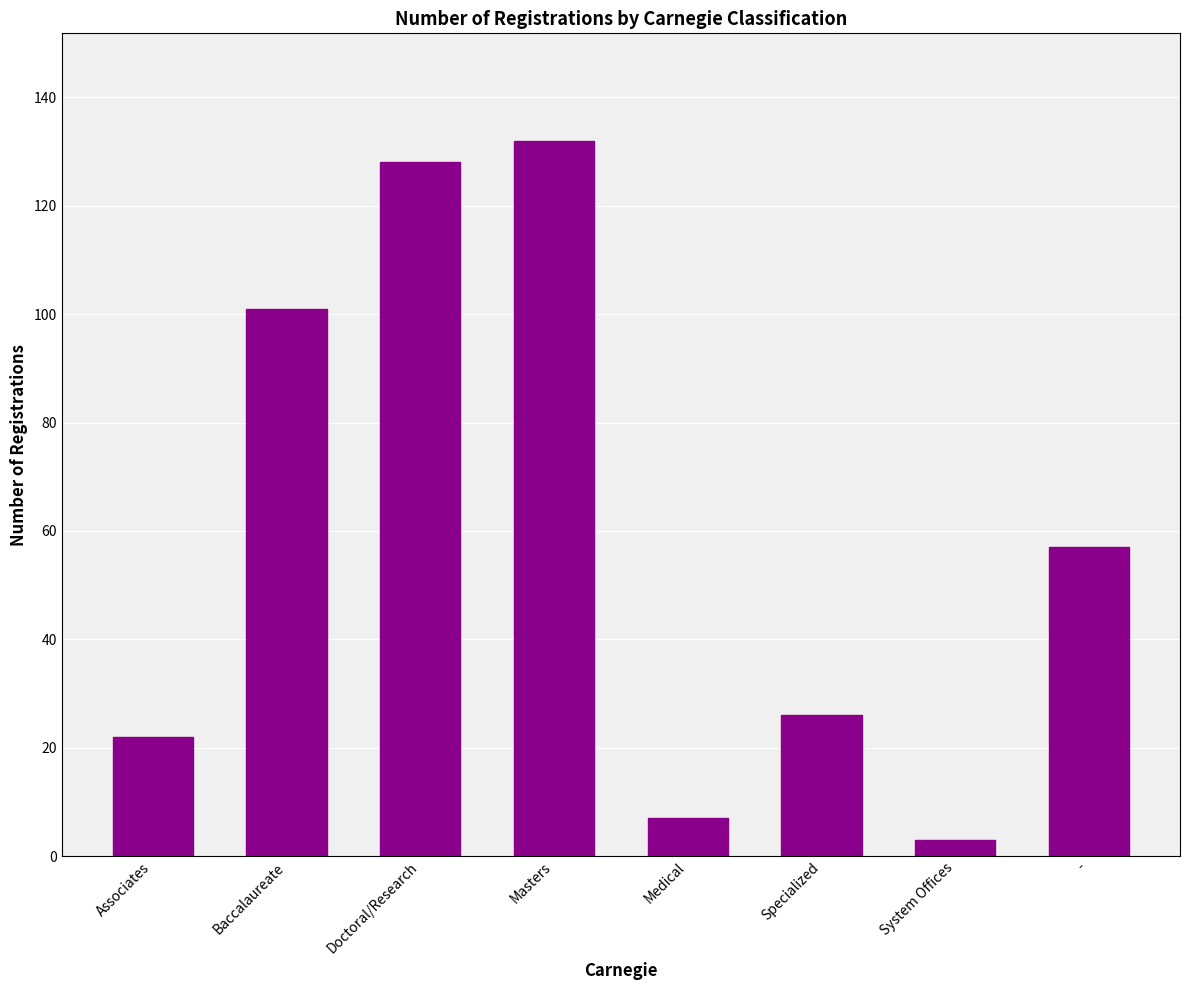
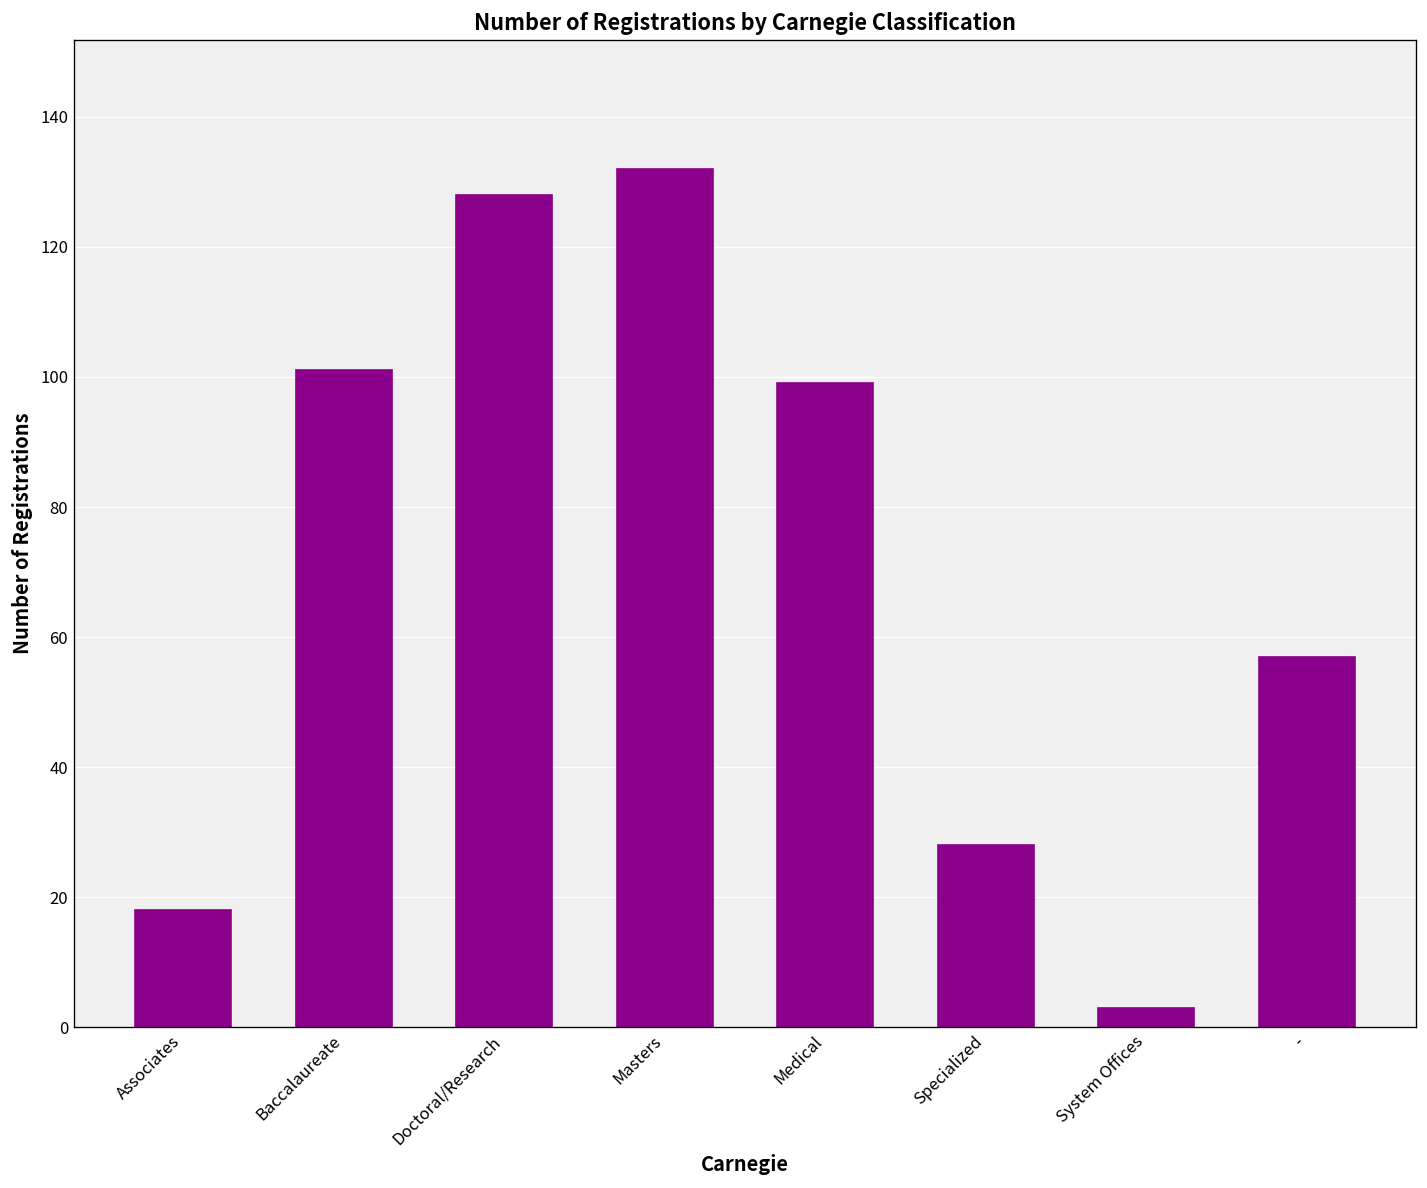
  {
-   "Associates": 22,
+   "Associates": 18,
    "Baccalaureate": 101,
    "Doctoral/Research": 128,
    "Masters": 132,
-   "Medical": 7,
-   "Specialized": 26,
+   "Medical": 99,
+   "Specialized": 28,
    "System Offices": 3,
    "-": 57
  }
